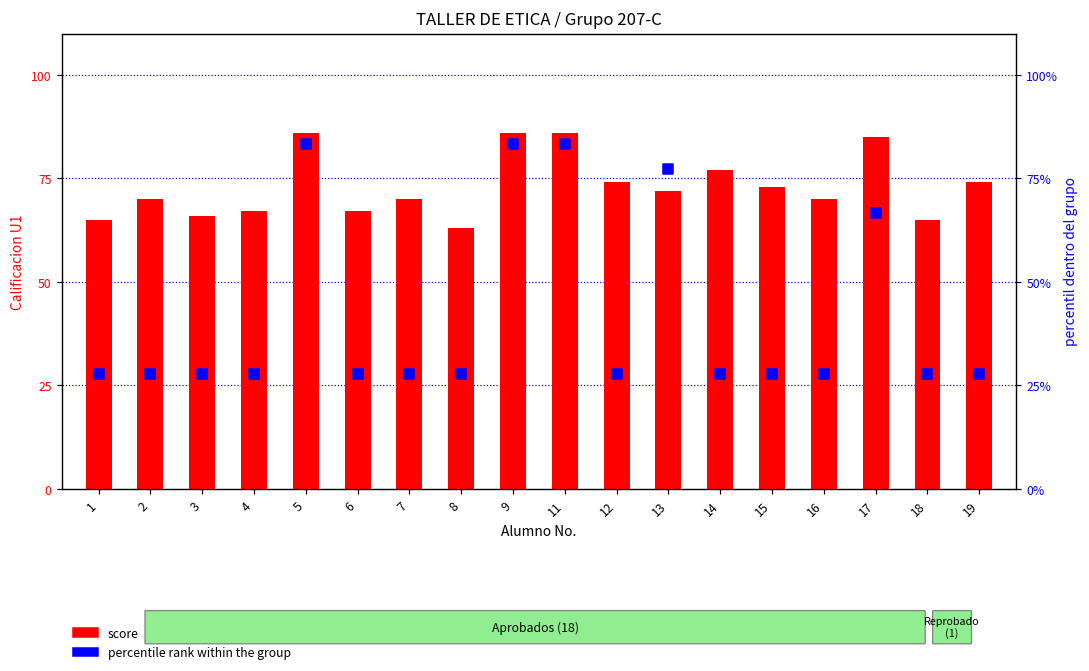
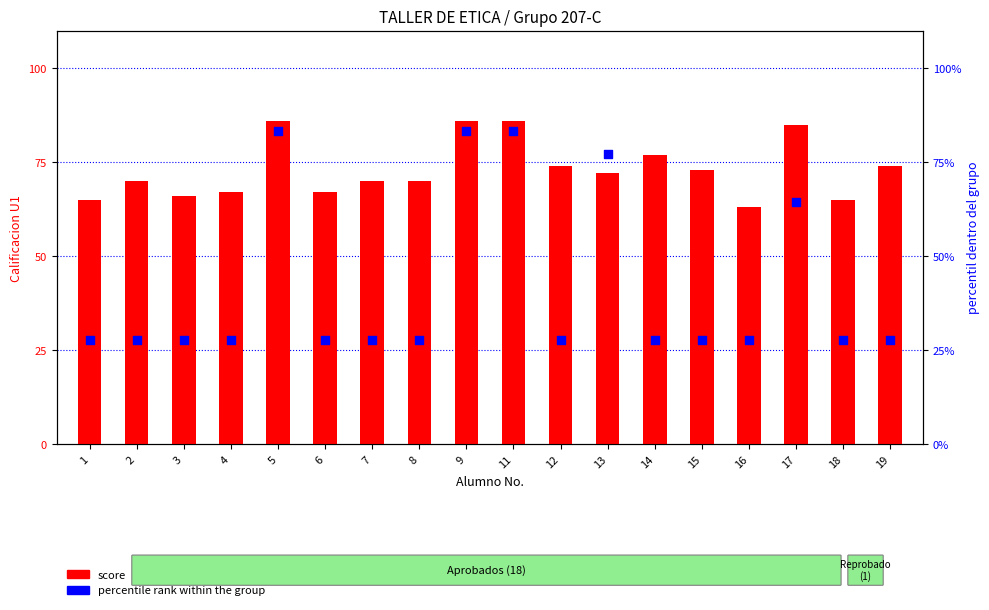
  {
    "score": {
      "1": "65",
      "2": "70",
      "3": "66",
      "4": "67",
      "5": "86",
      "6": "67",
      "7": "70",
-     "8": "63",
+     "8": "70",
      "9": "86",
      "11": "86",
      "12": "74",
      "13": "72",
      "14": "77",
      "15": "73",
-     "16": "70",
+     "16": "63",
      "17": "85",
      "18": "65",
      "19": "74"
    },
    "percentile rank within the group": {
-     "17": "67%"
+     "17": "64%"
    }
  }
